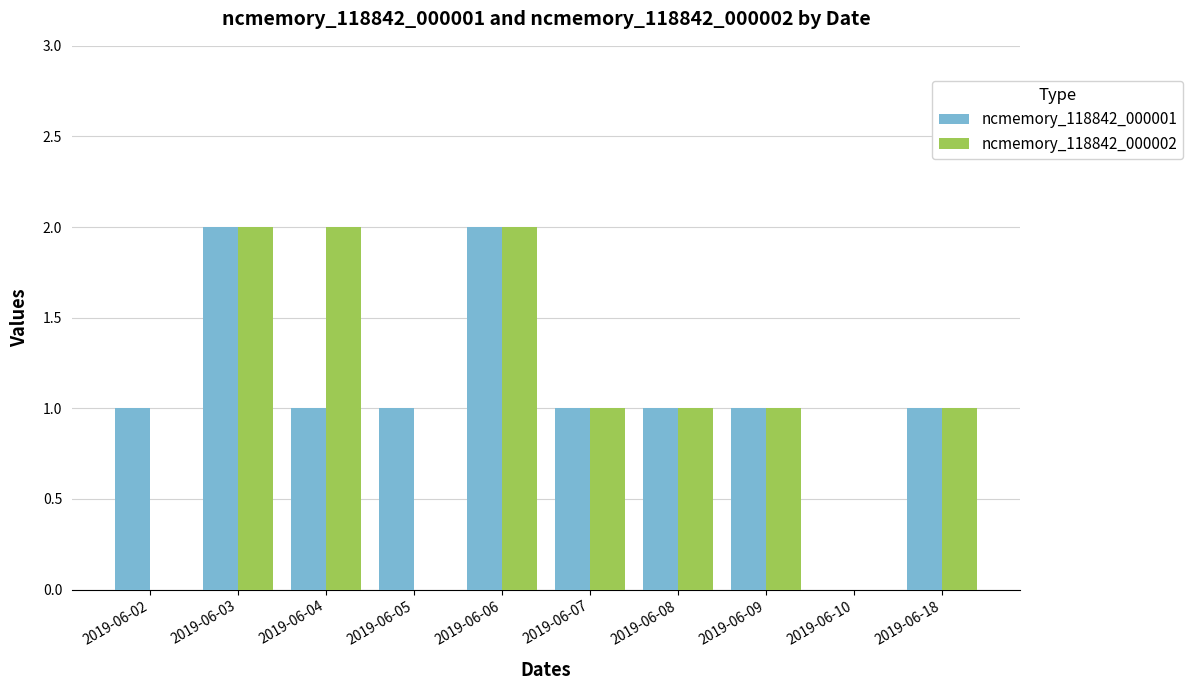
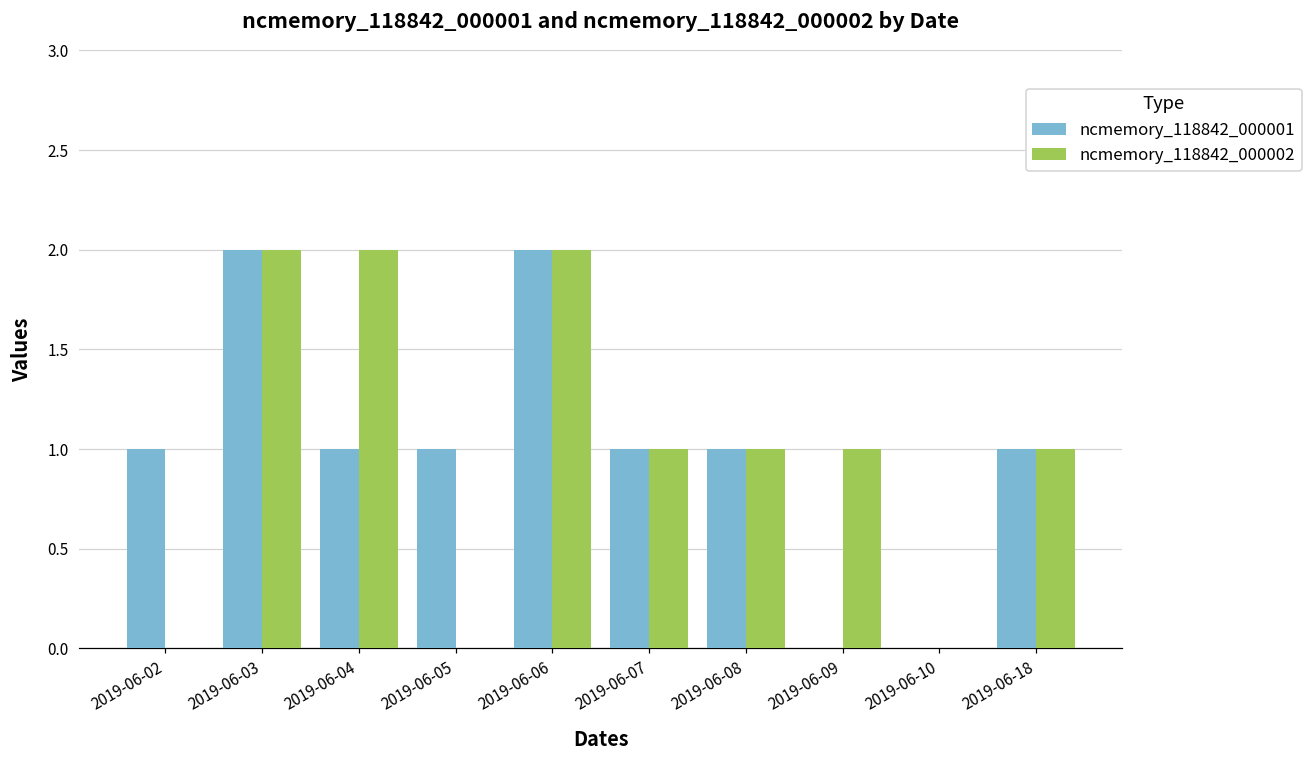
  {
    "ncmemory_118842_000001": {
      "2019-06-02": 1,
      "2019-06-03": 2,
      "2019-06-04": 1,
      "2019-06-05": 1,
      "2019-06-06": 2,
      "2019-06-07": 1,
      "2019-06-08": 1,
-     "2019-06-09": 1,
+     "2019-06-09": 0,
      "2019-06-10": 0,
      "2019-06-18": 1
    },
    "ncmemory_118842_000002": {
      "2019-06-02": 0,
      "2019-06-03": 2,
      "2019-06-04": 2,
      "2019-06-05": 0,
      "2019-06-06": 2,
      "2019-06-07": 1,
      "2019-06-08": 1,
      "2019-06-09": 1,
      "2019-06-10": 0,
      "2019-06-18": 1
    }
  }
